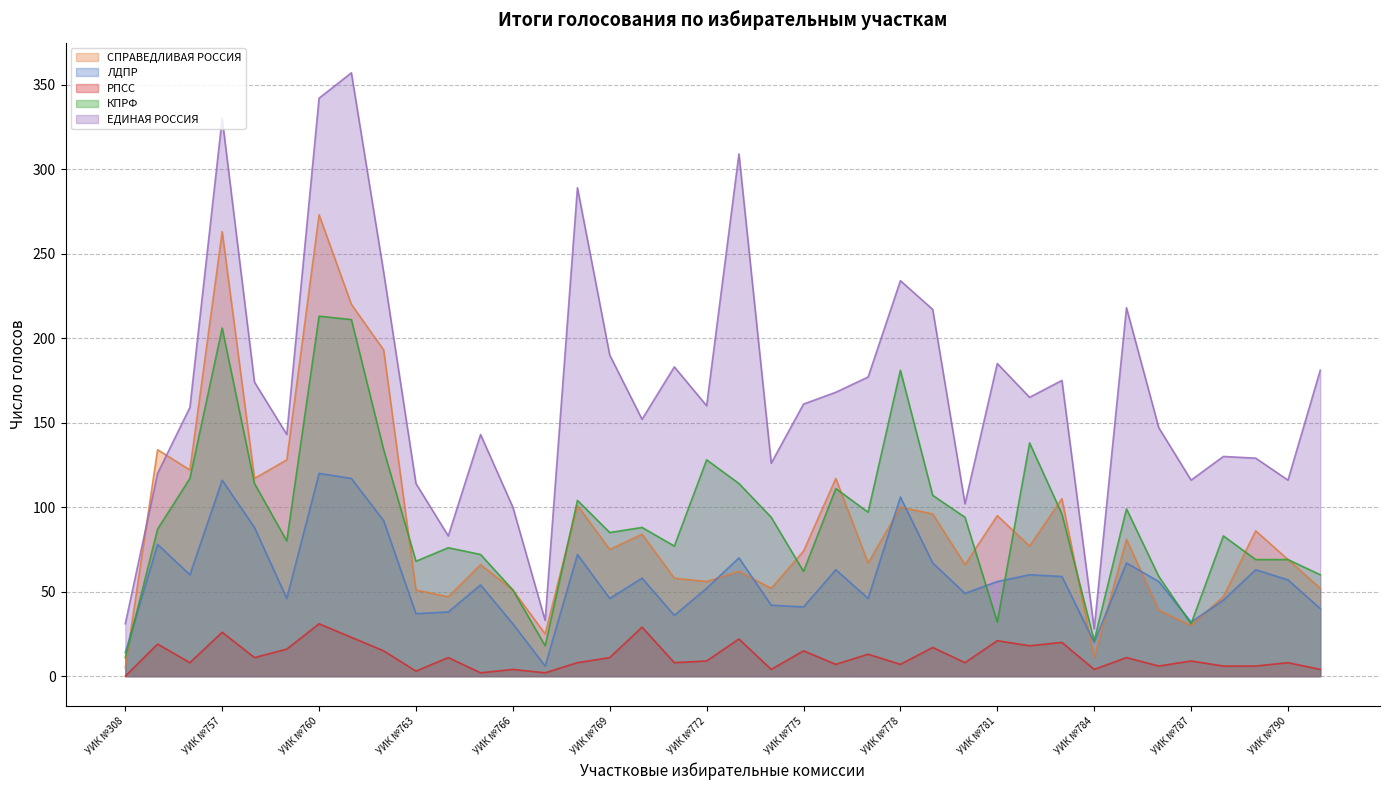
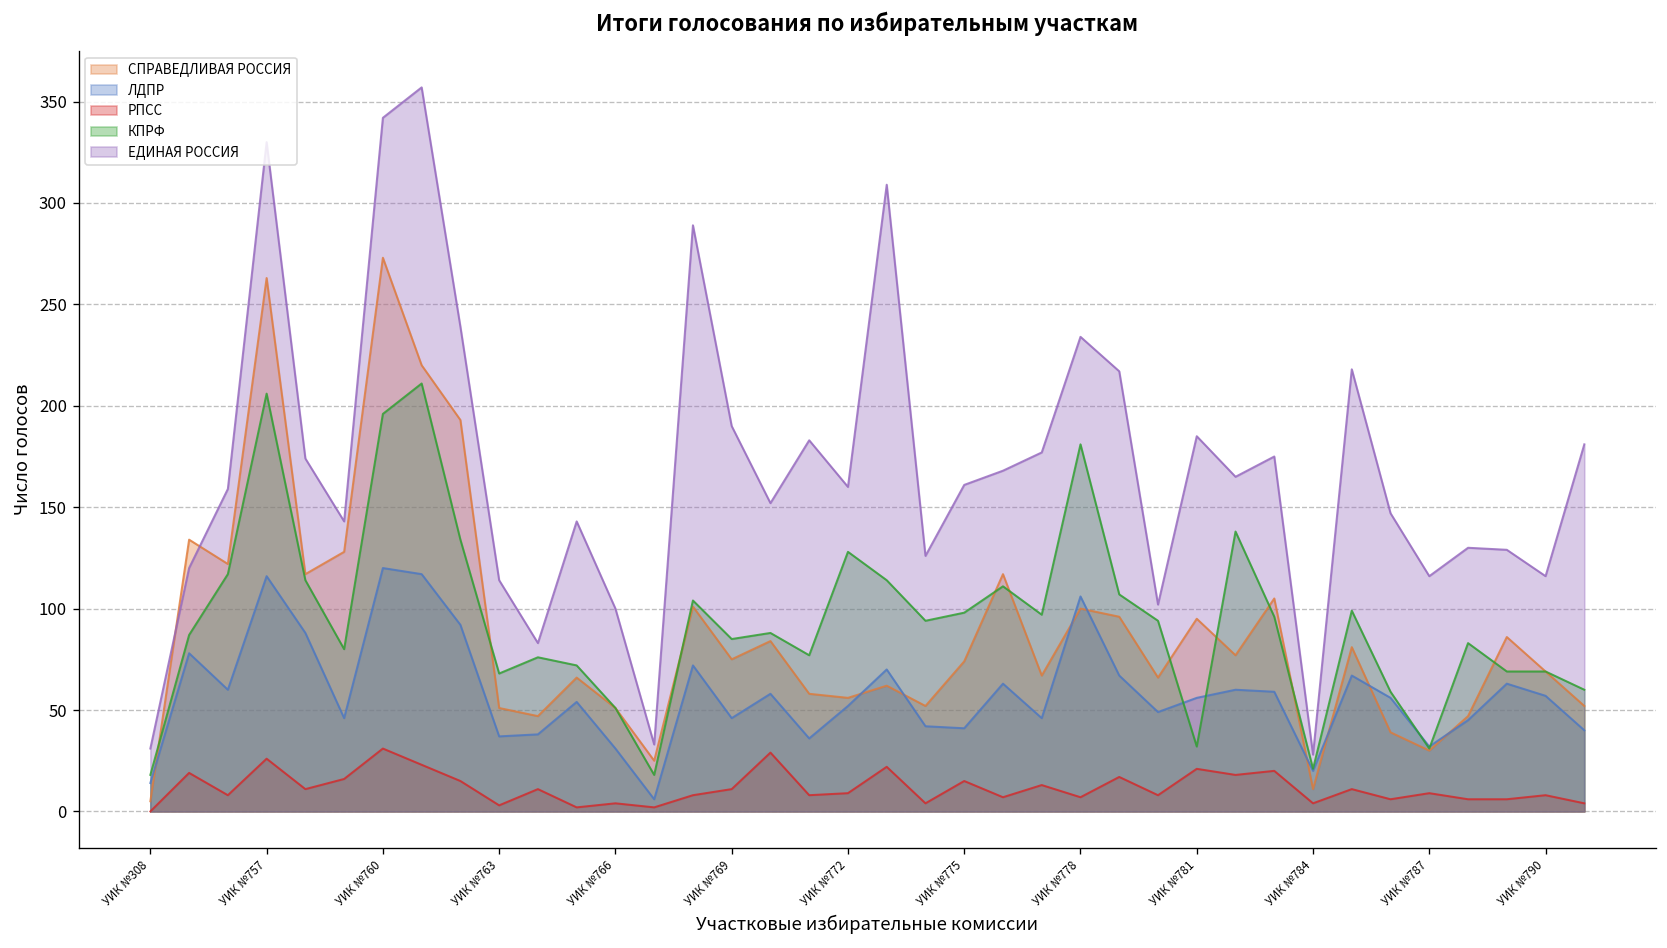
  {
    "КПРФ": {
-     "УИК №308": 11,
+     "УИК №308": 18,
      "УИК №757": 206,
-     "УИК №760": 213,
+     "УИК №760": 196,
      "УИК №763": 68,
      "УИК №769": 85,
      "УИК №772": 128,
-     "УИК №775": 62,
+     "УИК №775": 98,
      "УИК №778": 181,
      "УИК №781": 32
    }
  }
